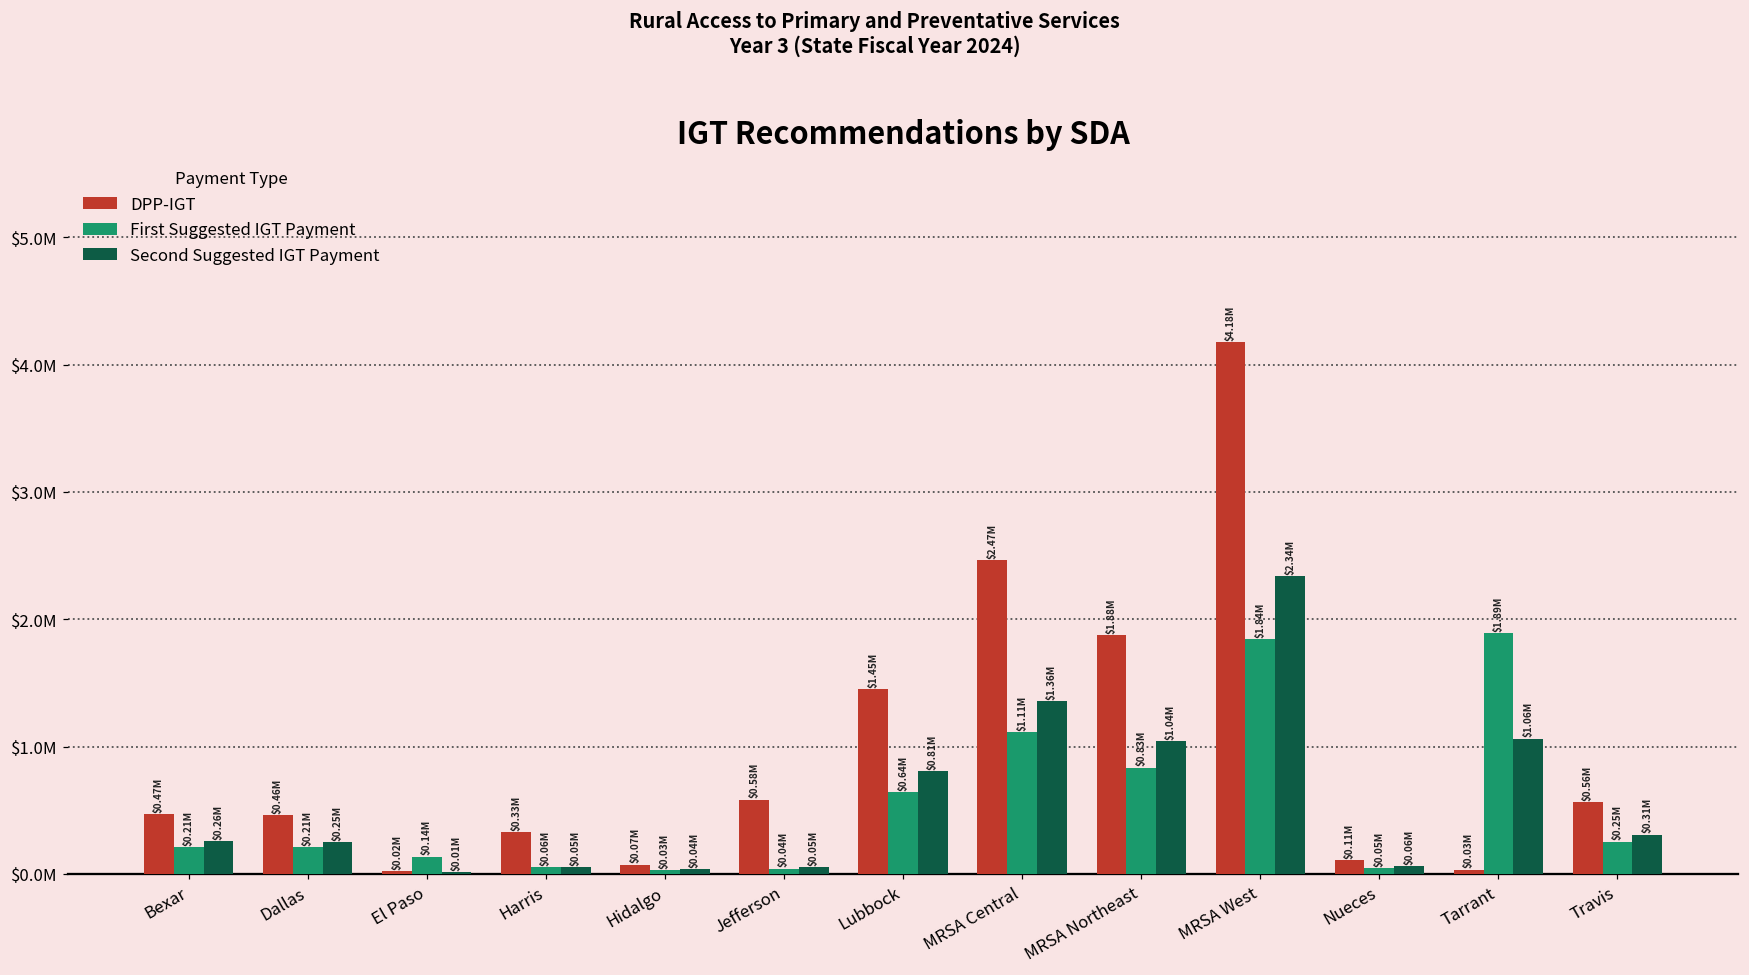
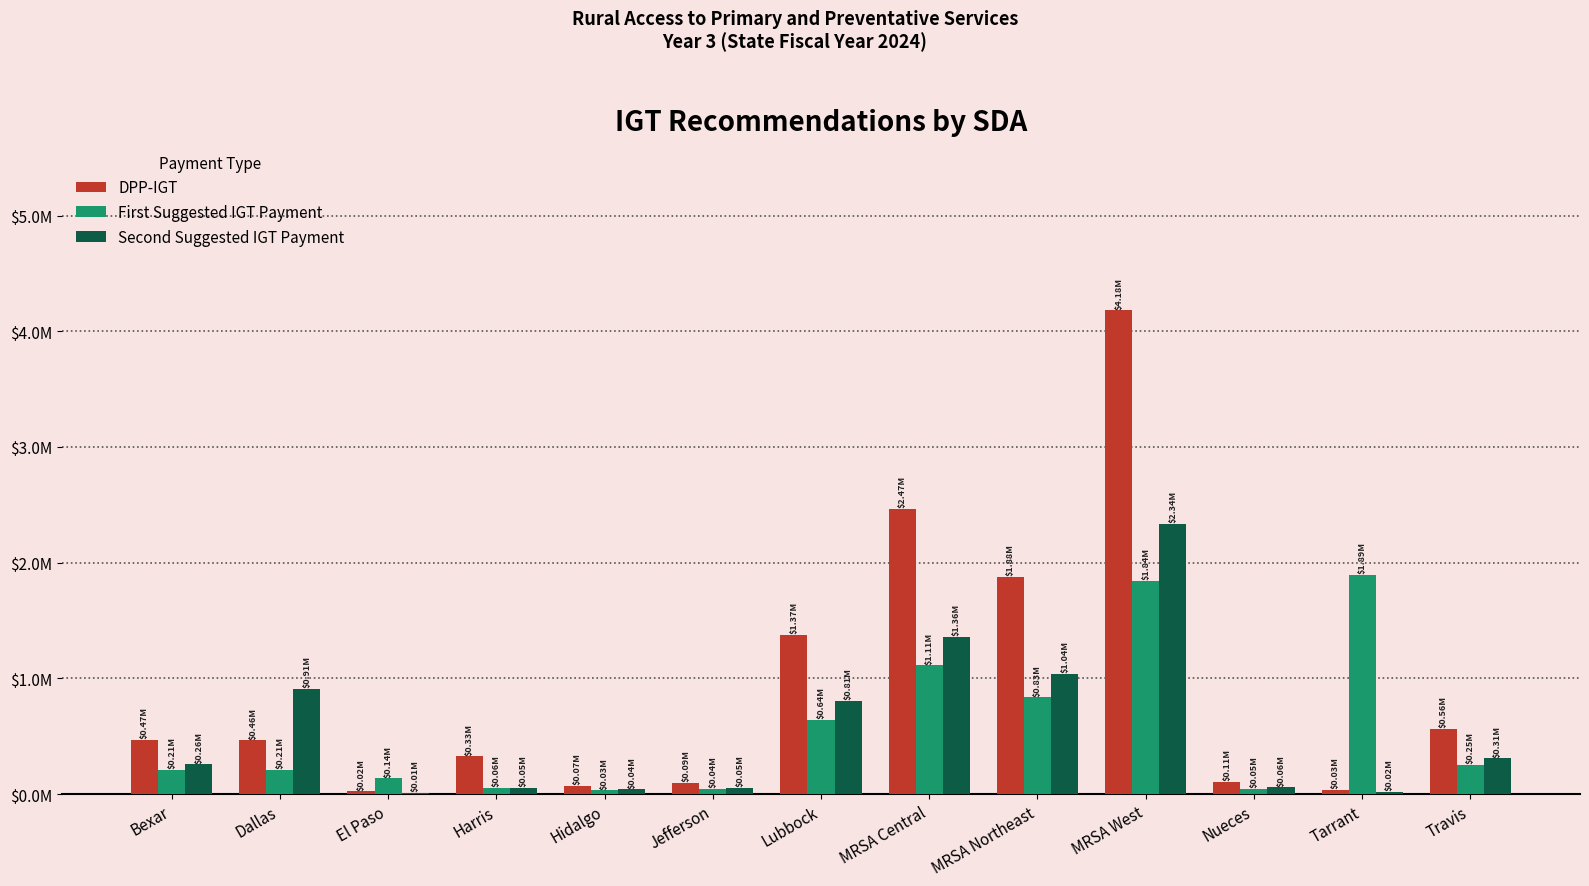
  {
    "DPP-IGT": {
      "Bexar": "$0.47M",
      "Dallas": "$0.46M",
      "El Paso": "$0.02M",
      "Harris": "$0.33M",
      "Hidalgo": "$0.07M",
-     "Jefferson": "$0.58M",
-     "Lubbock": "$1.45M",
+     "Jefferson": "$0.09M",
+     "Lubbock": "$1.37M",
      "MRSA Central": "$2.47M",
      "MRSA Northeast": "$1.88M",
      "MRSA West": "$4.18M",
      "Nueces": "$0.11M",
      "Tarrant": "$0.03M",
      "Travis": "$0.56M"
    },
    "First Suggested IGT Payment": {
      "Bexar": "$0.21M",
      "Dallas": "$0.21M",
      "El Paso": "$0.14M",
      "Harris": "$0.06M",
      "Hidalgo": "$0.03M",
      "Jefferson": "$0.04M",
      "Lubbock": "$0.64M",
      "MRSA Central": "$1.11M",
      "MRSA Northeast": "$0.83M",
      "MRSA West": "$1.84M",
      "Nueces": "$0.05M",
      "Tarrant": "$1.89M",
      "Travis": "$0.25M"
    },
    "Second Suggested IGT Payment": {
      "Bexar": "$0.26M",
-     "Dallas": "$0.25M",
+     "Dallas": "$0.91M",
      "El Paso": "$0.01M",
      "Harris": "$0.05M",
      "Hidalgo": "$0.04M",
      "Jefferson": "$0.05M",
      "Lubbock": "$0.81M",
      "MRSA Central": "$1.36M",
      "MRSA Northeast": "$1.04M",
      "MRSA West": "$2.34M",
      "Nueces": "$0.06M",
-     "Tarrant": "$1.06M",
+     "Tarrant": "$0.02M",
      "Travis": "$0.31M"
    }
  }
